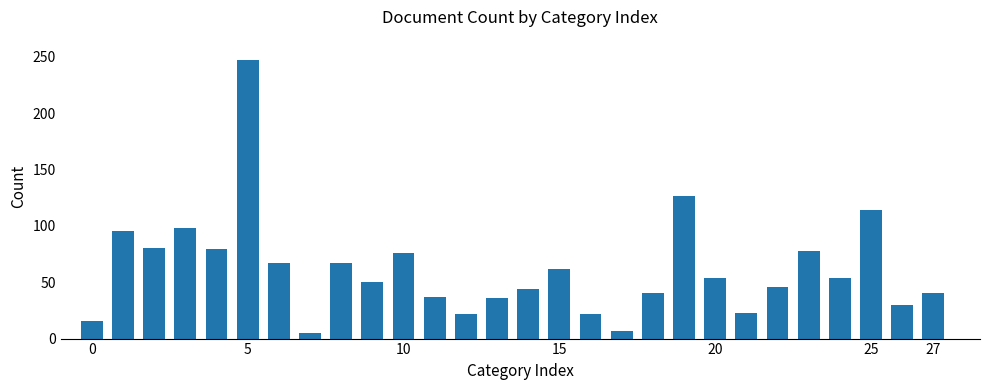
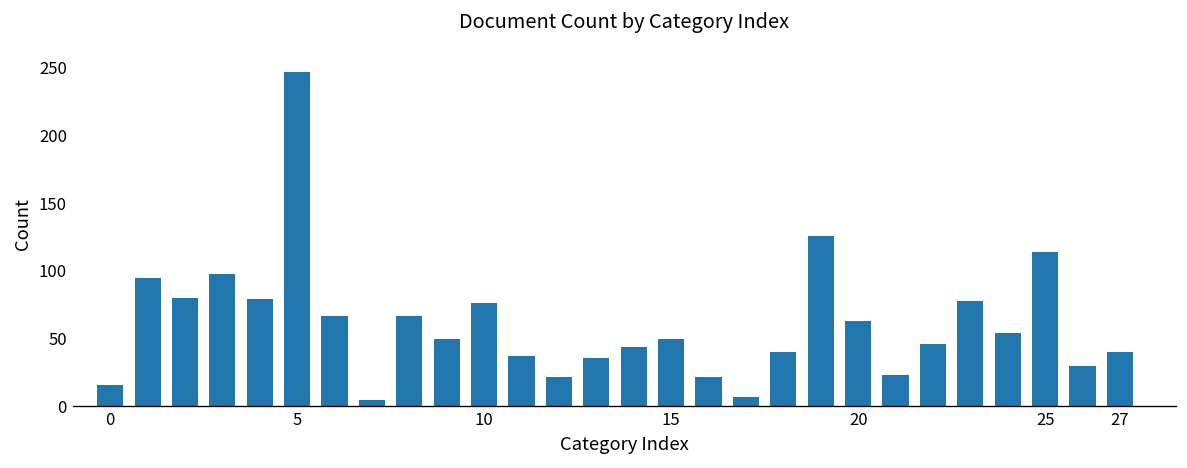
  {
    "0": 16,
    "5": 247,
    "10": 76,
-   "15": 62,
-   "20": 54,
+   "15": 50,
+   "20": 63,
    "25": 114,
    "27": 40
  }
